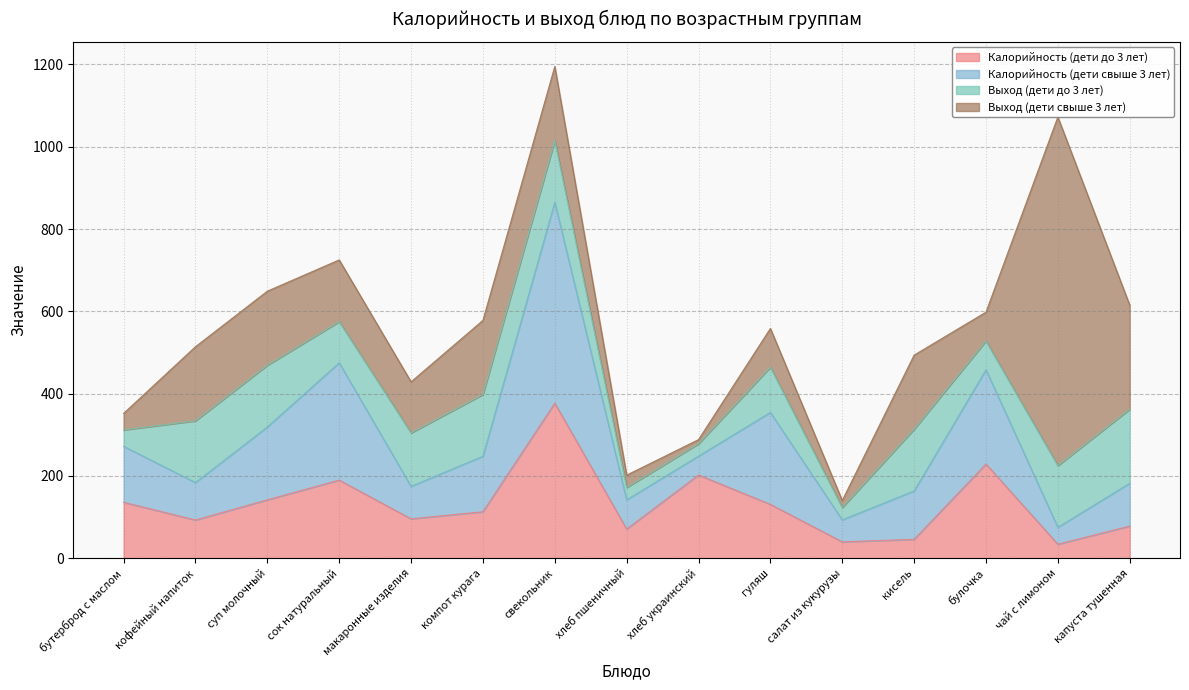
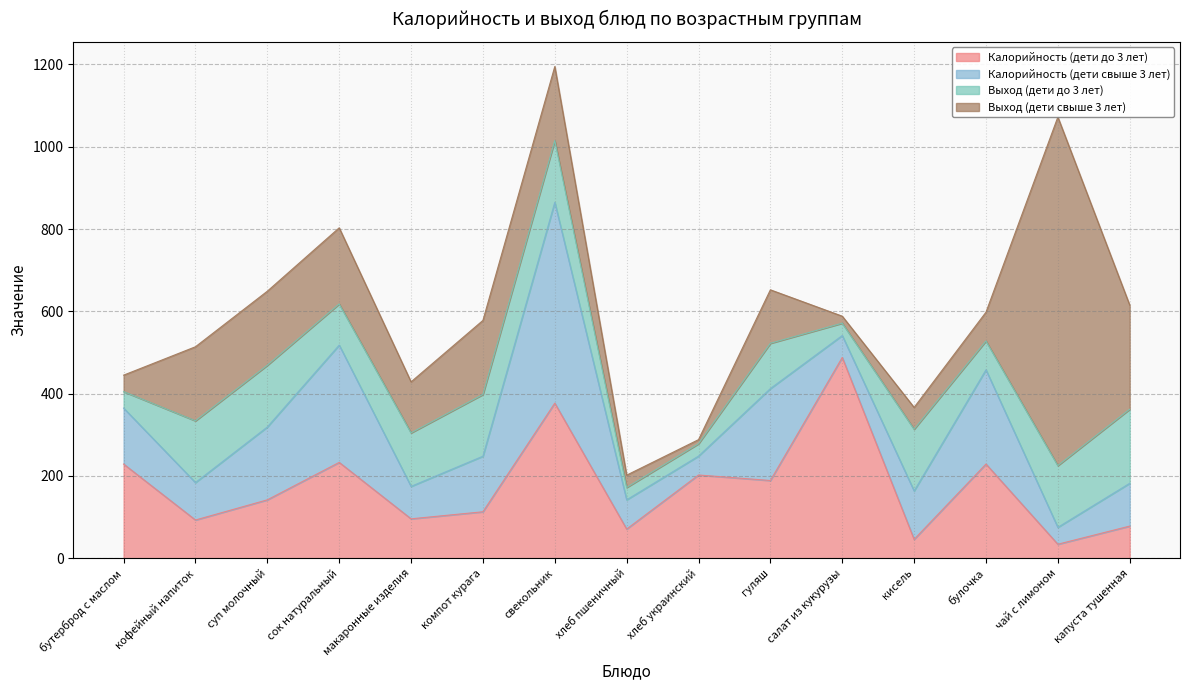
  {
    "Калорийность (дети до 3 лет)": {
-     "бутерброд с маслом": 140,
+     "бутерброд с маслом": 230,
      "кофейный напиток": 90,
      "суп молочный": 140,
-     "сок натуральный": 190,
+     "сок натуральный": 230,
      "макаронные изделия": 100,
      "компот курага": 110,
      "свекольник": 380,
      "хлеб пшеничный": 70,
      "хлеб украинский": 200,
-     "гуляш": 130,
-     "салат из кукурузы": 40,
+     "гуляш": 190,
+     "салат из кукурузы": 490,
      "кисель": 50,
      "булочка": 230,
      "чай с лимоном": 30,
      "капуста тушенная": 80
    },
    "Выход (дети свыше 3 лет)": {
      "бутерброд с маслом": 40,
      "кофейный напиток": 180,
      "суп молочный": 180,
-     "сок натуральный": 150,
+     "сок натуральный": 190,
      "макаронные изделия": 120,
      "компот курага": 180,
      "свекольник": 180,
      "хлеб пшеничный": 30,
      "хлеб украинский": 10,
-     "гуляш": 90,
+     "гуляш": 130,
      "салат из кукурузы": 20,
-     "кисель": 180,
+     "кисель": 50,
      "булочка": 70,
      "капуста тушенная": 250
    }
  }
